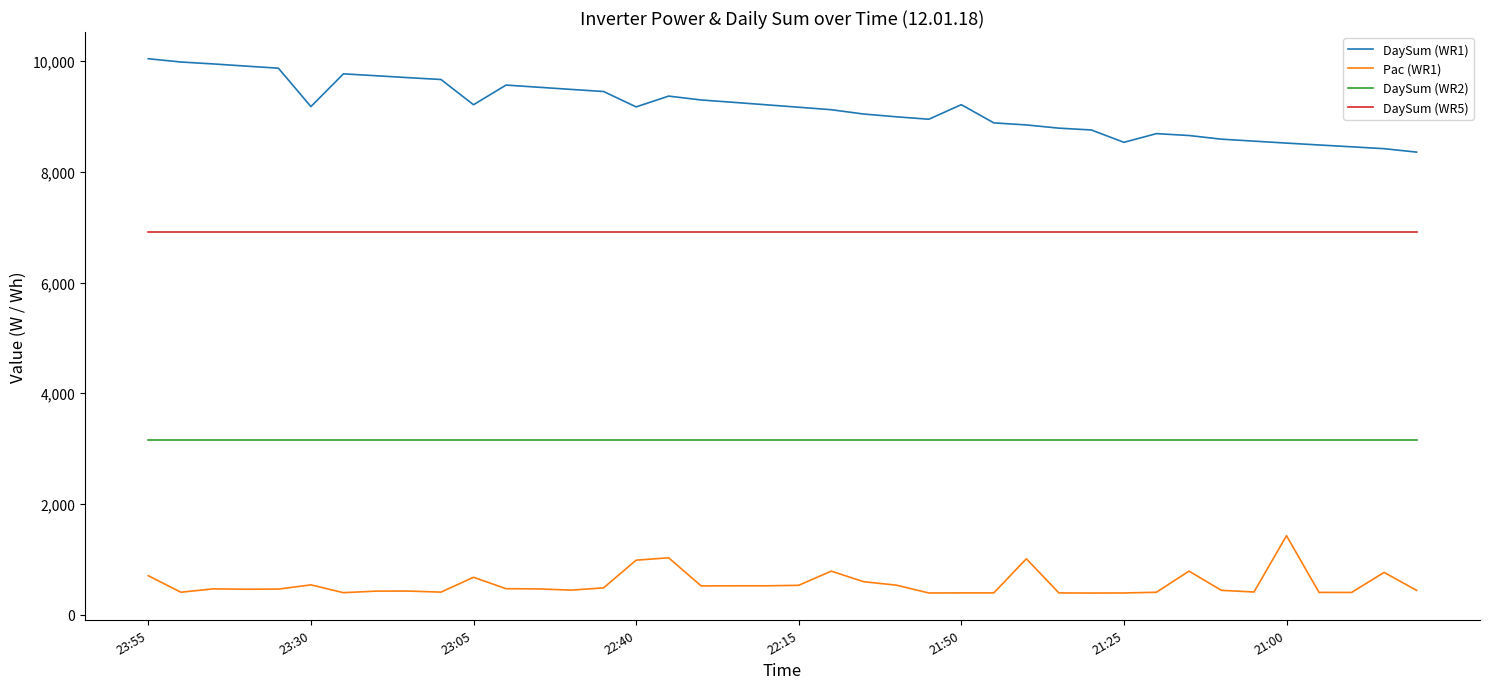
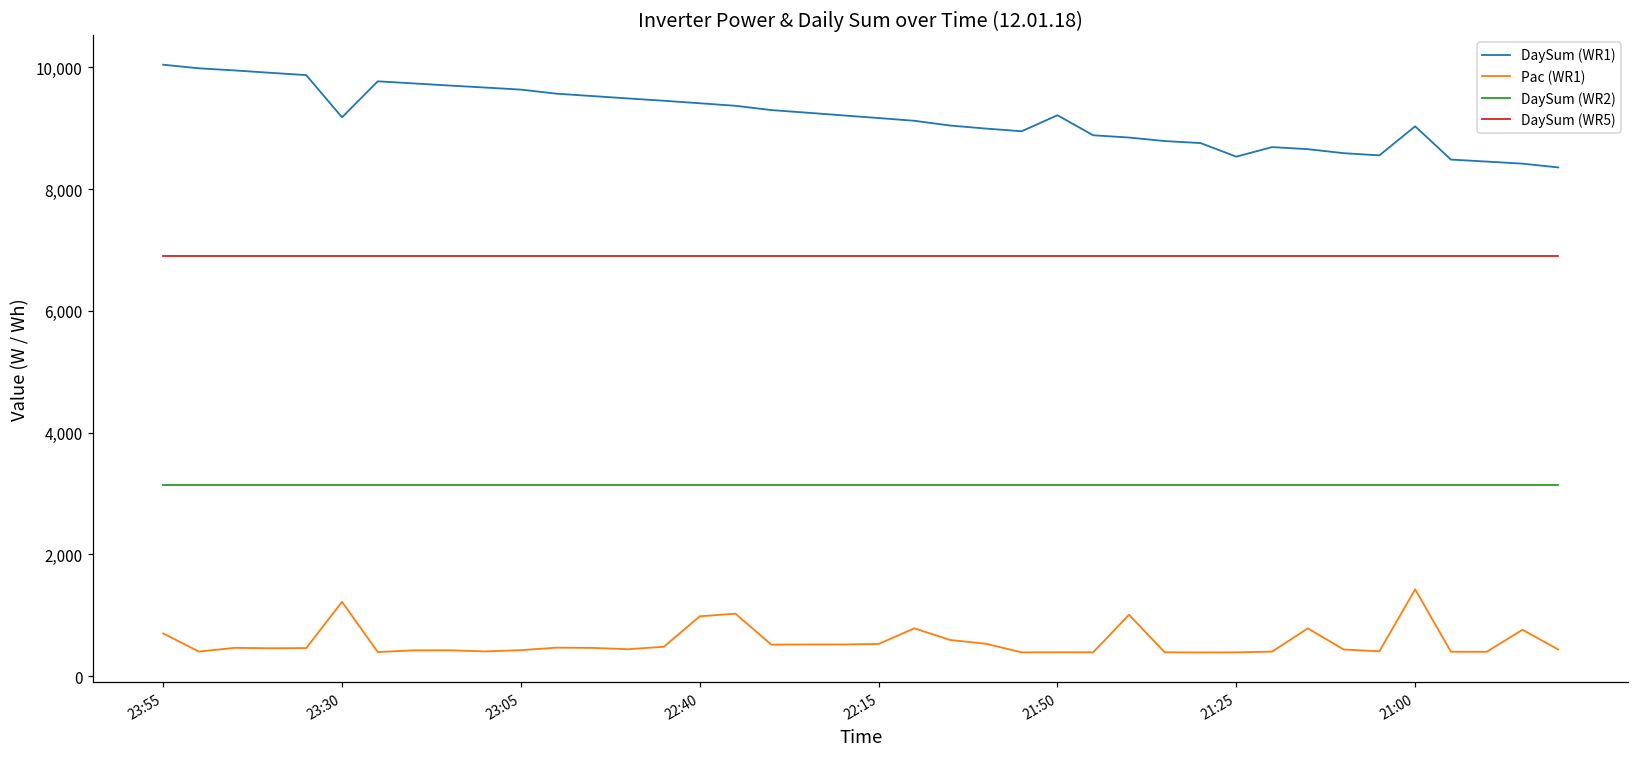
  {
    "DaySum (WR1)": {
      "23:55": "10,000",
      "23:30": "9,200",
-     "23:05": "9,200",
-     "22:40": "9,200",
+     "23:05": "9,600",
+     "22:40": "9,400",
      "22:15": "9,200",
      "21:50": "9,200",
      "21:25": "8,500",
-     "21:00": "8,500"
+     "21:00": "9,000"
    },
    "Pac (WR1)": {
      "23:55": "700",
-     "23:30": "500",
-     "23:05": "700",
+     "23:30": "1,200",
+     "23:05": "400",
      "22:40": "1,000",
      "22:15": "500",
      "21:50": "400",
      "21:25": "400",
      "21:00": "1,400"
    },
    "DaySum (WR2)": {
      "23:55": "3,100",
      "23:30": "3,100",
      "23:05": "3,100",
      "22:40": "3,100",
      "22:15": "3,100",
      "21:50": "3,100",
      "21:25": "3,100",
      "21:00": "3,100"
    },
    "DaySum (WR5)": {
      "23:55": "6,900",
      "23:30": "6,900",
      "23:05": "6,900",
      "22:40": "6,900",
      "22:15": "6,900",
      "21:50": "6,900",
      "21:25": "6,900",
      "21:00": "6,900"
    }
  }
